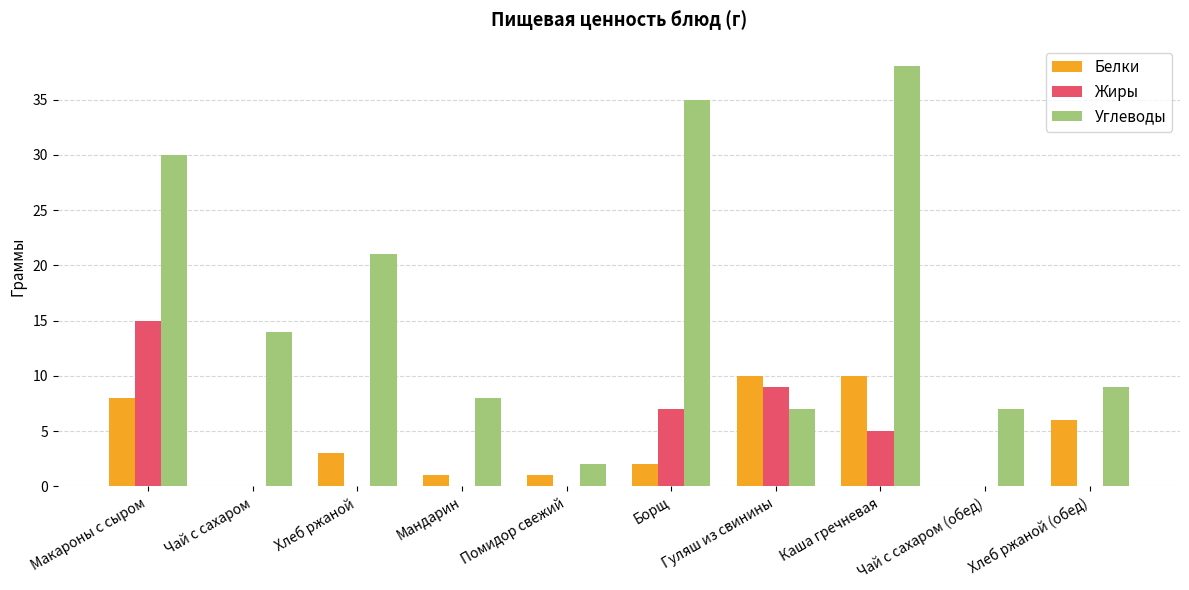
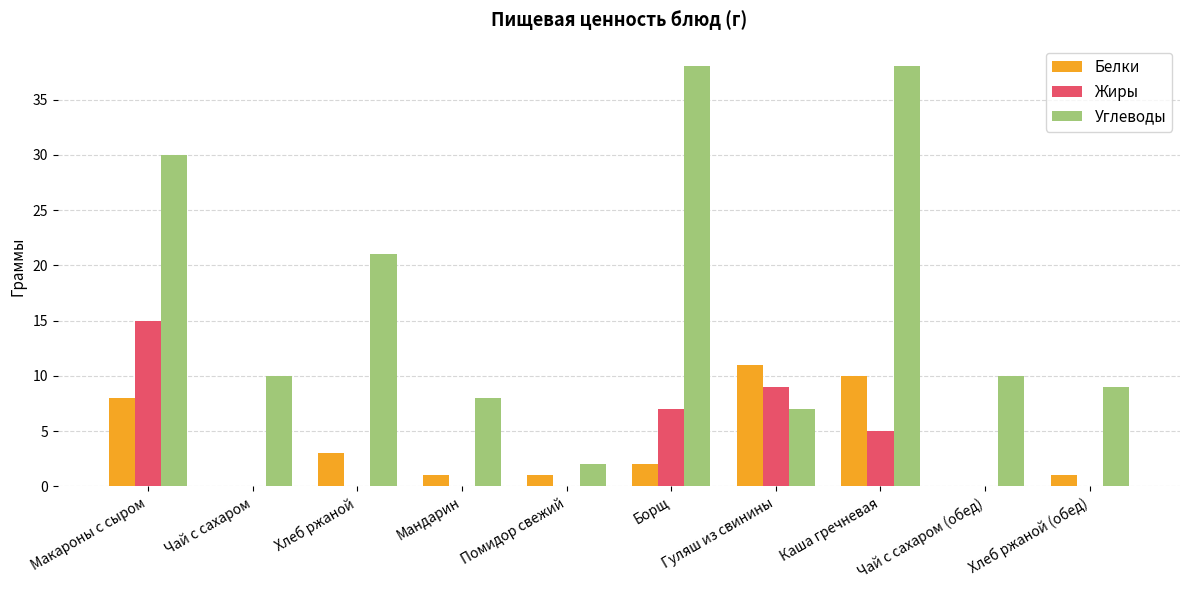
  {
    "Белки": {
      "Макароны с сыром": 8,
      "Чай с сахаром": 0,
      "Хлеб ржаной": 3,
      "Мандарин": 1,
      "Помидор свежий": 1,
      "Борщ": 2,
-     "Гуляш из свинины": 10,
+     "Гуляш из свинины": 11,
      "Каша гречневая": 10,
      "Чай с сахаром (обед)": 0,
-     "Хлеб ржаной (обед)": 6
+     "Хлеб ржаной (обед)": 1
    },
    "Жиры": {
      "Макароны с сыром": 15,
      "Чай с сахаром": 0,
      "Хлеб ржаной": 0,
      "Мандарин": 0,
      "Помидор свежий": 0,
      "Борщ": 7,
      "Гуляш из свинины": 9,
      "Каша гречневая": 5,
      "Чай с сахаром (обед)": 0,
      "Хлеб ржаной (обед)": 0
    },
    "Углеводы": {
      "Макароны с сыром": 30,
-     "Чай с сахаром": 14,
+     "Чай с сахаром": 10,
      "Хлеб ржаной": 21,
      "Мандарин": 8,
      "Помидор свежий": 2,
-     "Борщ": 35,
+     "Борщ": 38,
      "Гуляш из свинины": 7,
      "Каша гречневая": 38,
-     "Чай с сахаром (обед)": 7,
+     "Чай с сахаром (обед)": 10,
      "Хлеб ржаной (обед)": 9
    }
  }
